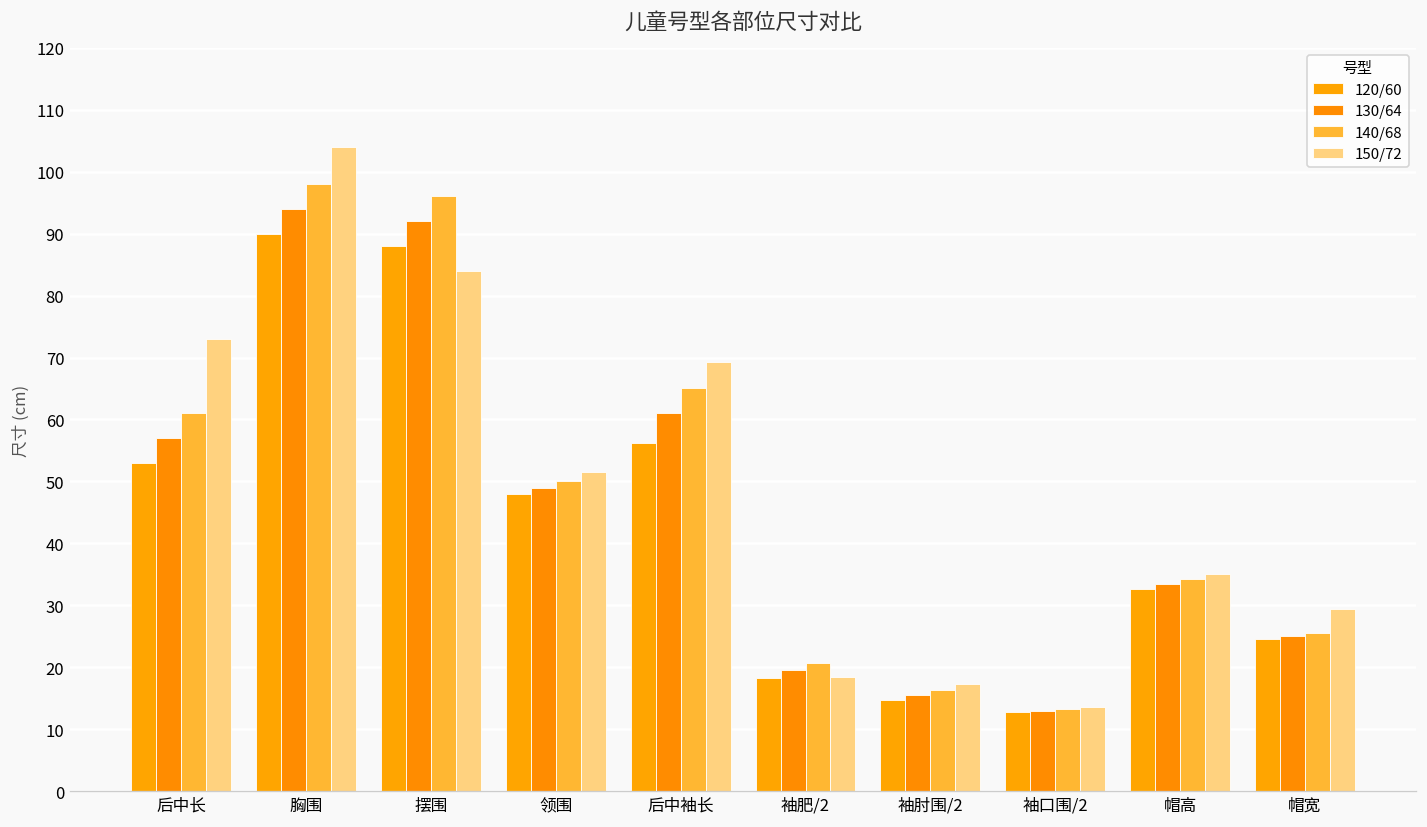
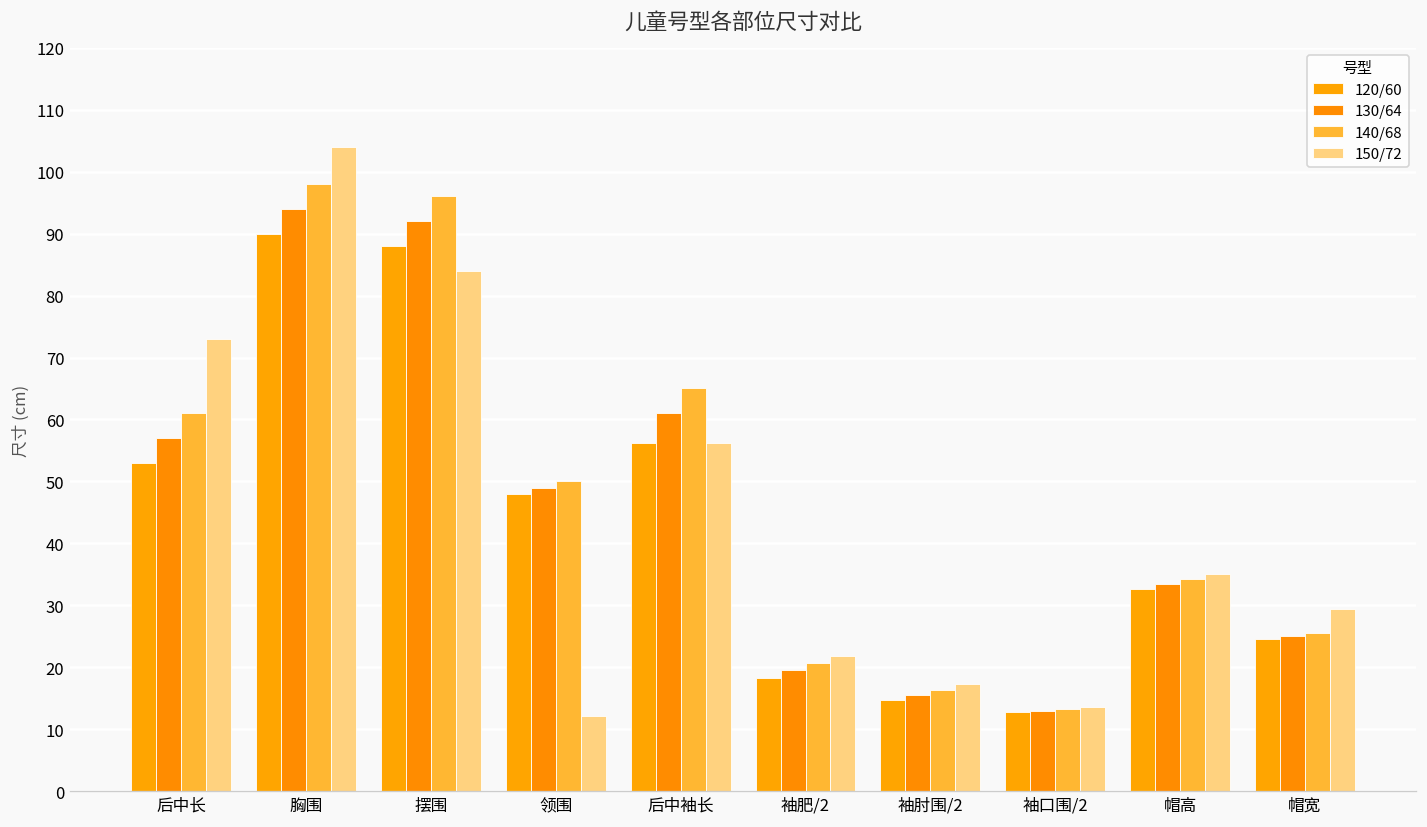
  {
    "150/72": {
      "后中长": 73,
      "胸围": 104,
      "摆围": 84,
-     "领围": 52,
-     "后中袖长": 69,
-     "袖肥/2": 18,
+     "领围": 12,
+     "后中袖长": 56,
+     "袖肥/2": 22,
      "袖肘围/2": 17,
      "袖口围/2": 14,
      "帽高": 35,
      "帽宽": 29
    }
  }
